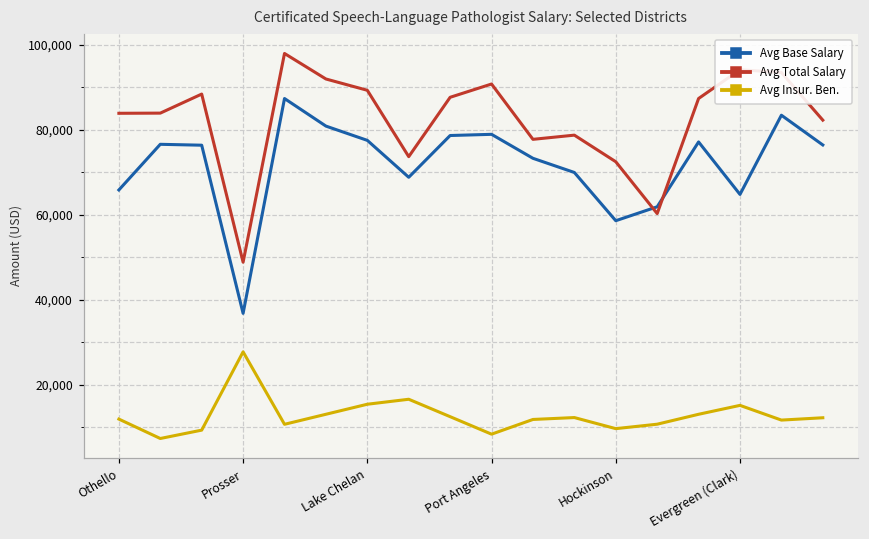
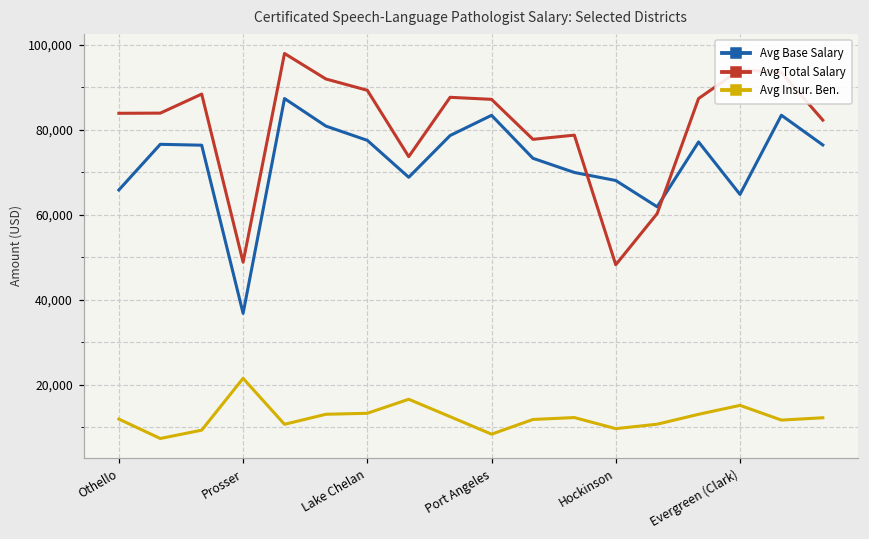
  {
    "Avg Base Salary": {
      "Othello": "66,000",
      "Prosser": "37,000",
      "Lake Chelan": "78,000",
-     "Port Angeles": "79,000",
-     "Hockinson": "59,000",
+     "Port Angeles": "83,000",
+     "Hockinson": "68,000",
      "Evergreen (Clark)": "65,000"
    },
    "Avg Total Salary": {
      "Othello": "84,000",
      "Prosser": "49,000",
      "Lake Chelan": "89,000",
-     "Port Angeles": "91,000",
-     "Hockinson": "72,000"
+     "Port Angeles": "87,000",
+     "Hockinson": "48,000"
    },
    "Avg Insur. Ben.": {
      "Othello": "12,000",
-     "Prosser": "28,000",
-     "Lake Chelan": "15,000",
+     "Prosser": "21,000",
+     "Lake Chelan": "13,000",
      "Port Angeles": "8,000",
      "Hockinson": "10,000",
      "Evergreen (Clark)": "15,000"
    }
  }
